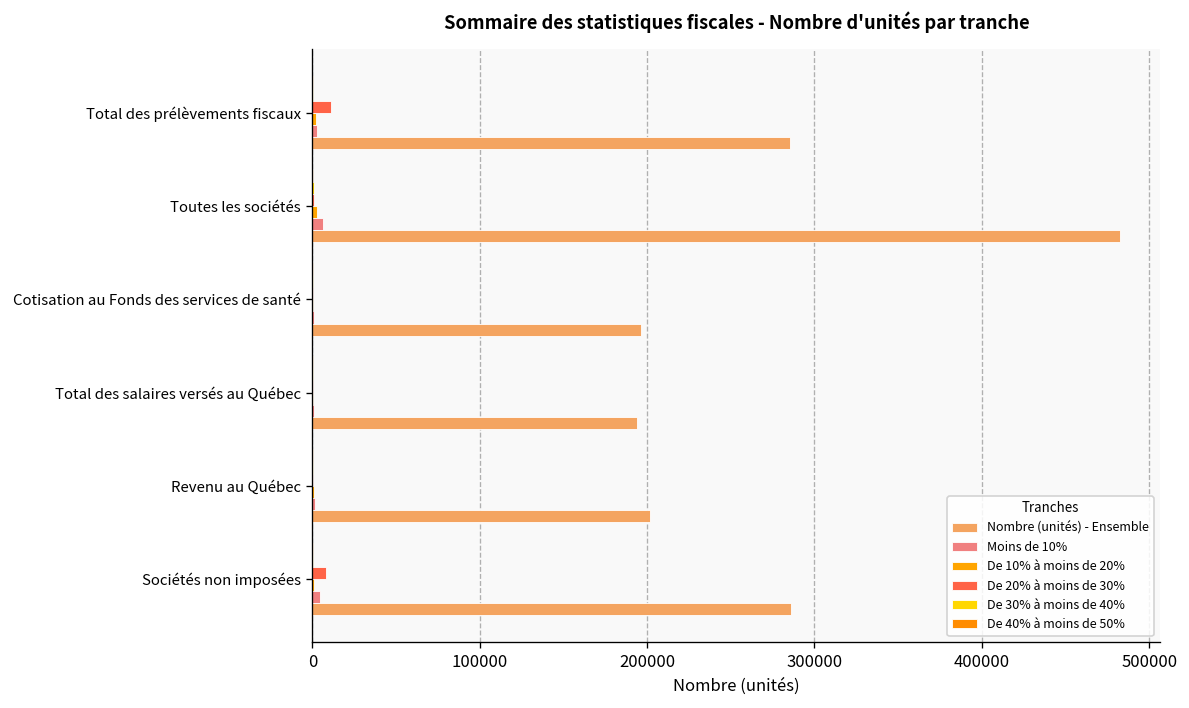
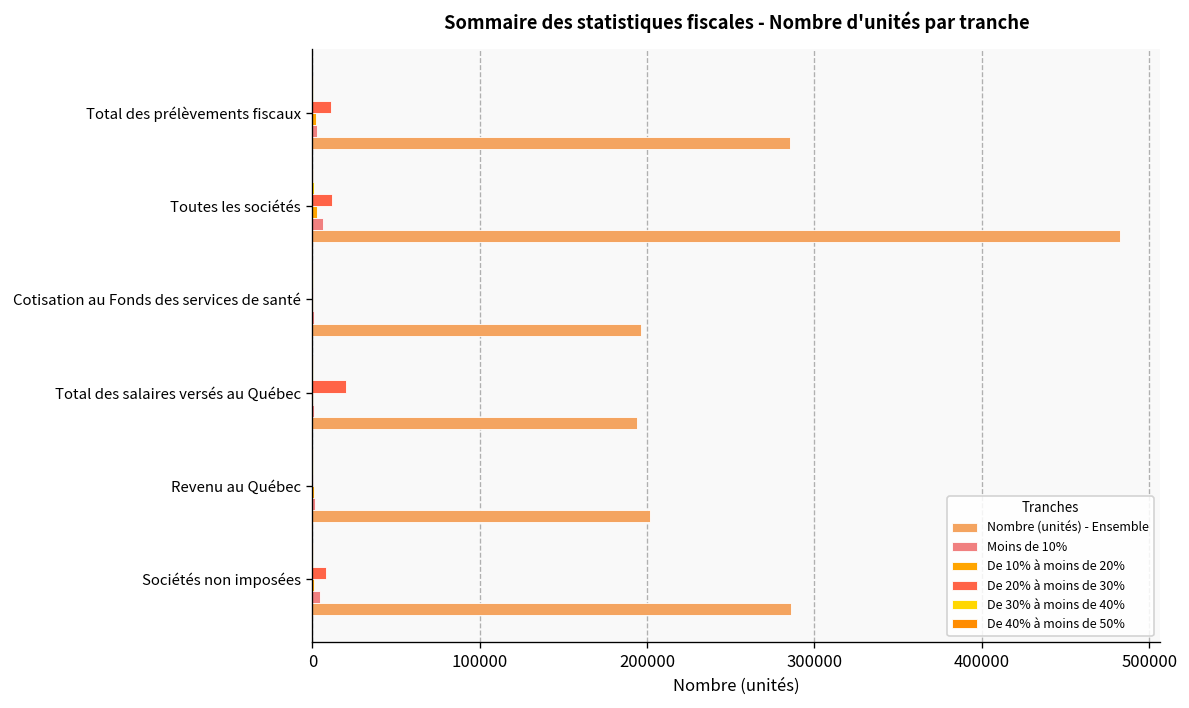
  {
    "De 20% à moins de 30%": {
      "Total des prélèvements fiscaux": 11000,
-     "Toutes les sociétés": 1000,
-     "Total des salaires versés au Québec": 0,
+     "Toutes les sociétés": 11000,
+     "Total des salaires versés au Québec": 20000,
      "Sociétés non imposées": 8000
    }
  }
